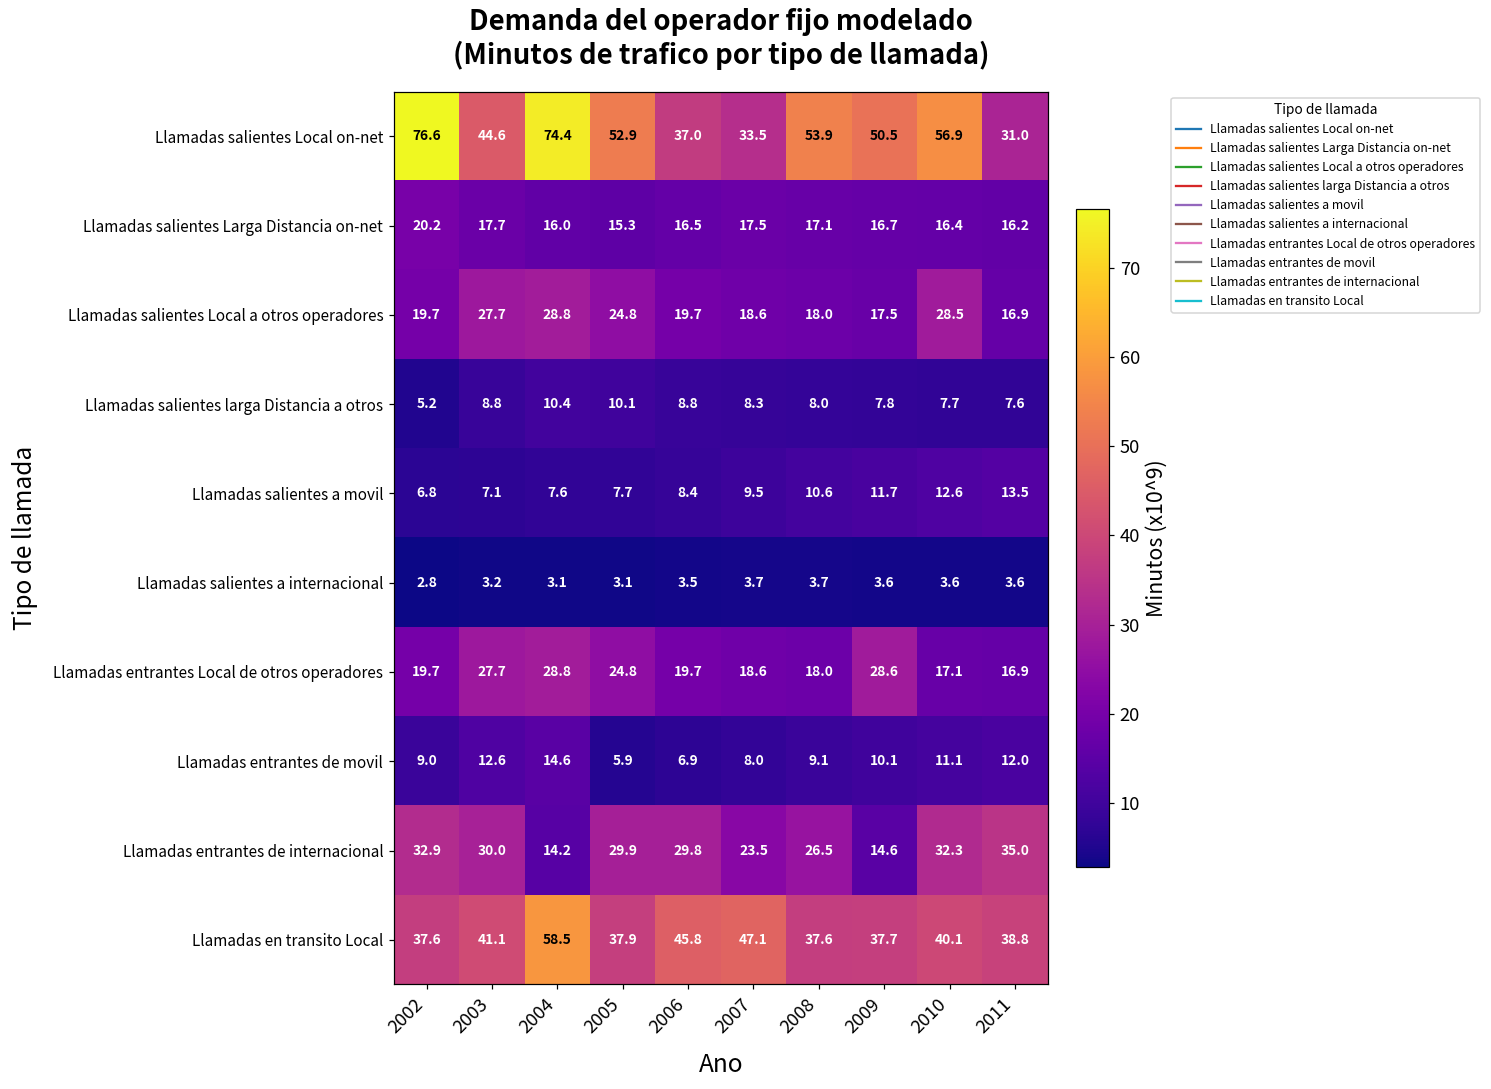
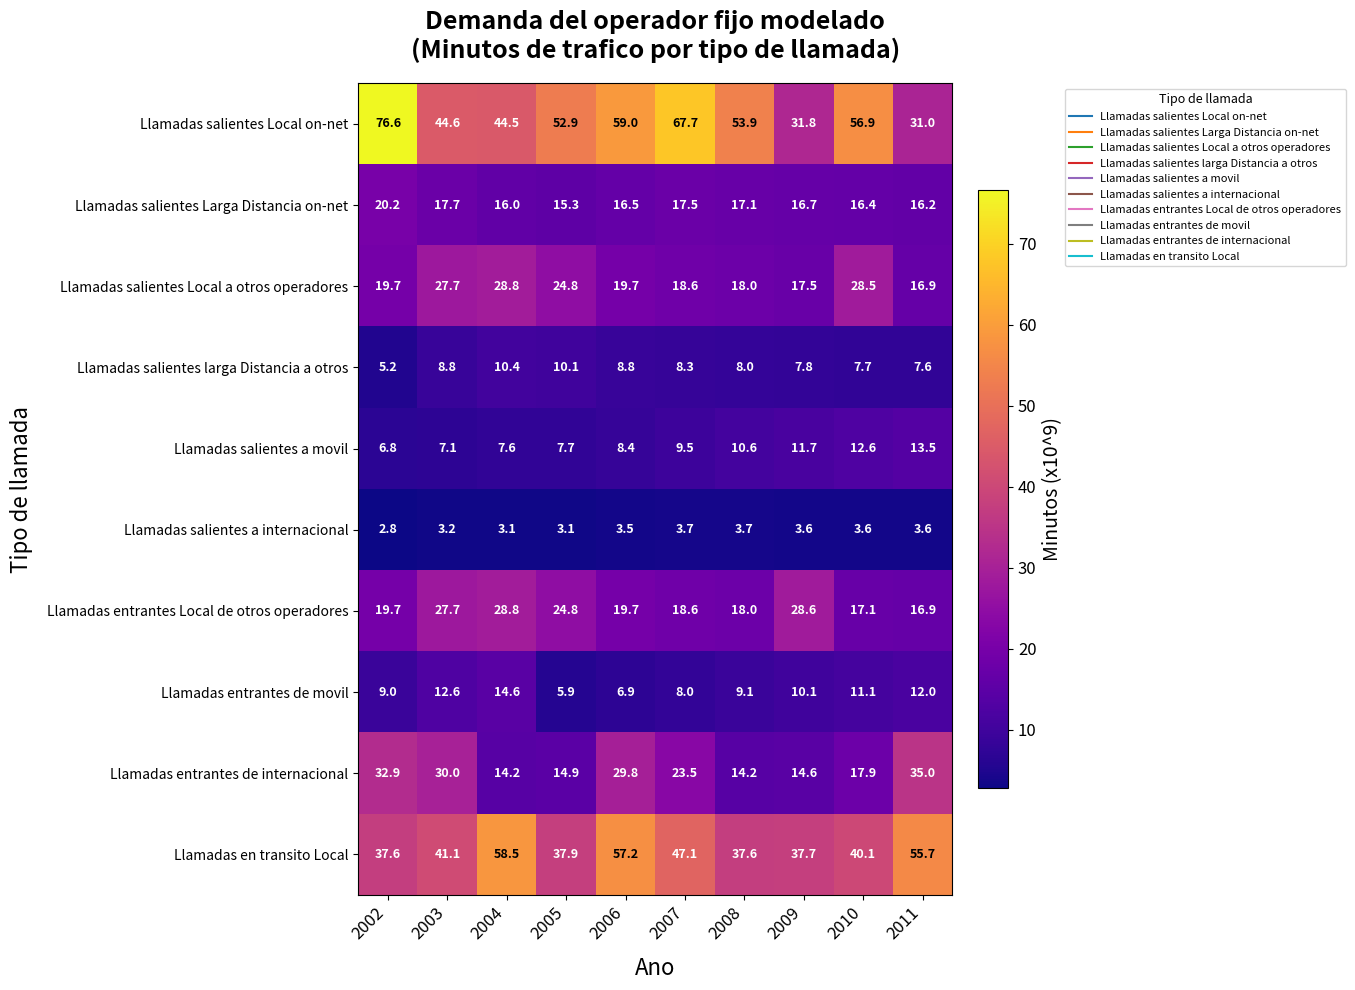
  {
    "Llamadas salientes Local on-net": {
      "2002": 76.6,
      "2003": 44.6,
-     "2004": 74.4,
+     "2004": 44.5,
      "2005": 52.9,
-     "2006": 37.0,
-     "2007": 33.5,
+     "2006": 59.0,
+     "2007": 67.7,
      "2008": 53.9,
-     "2009": 50.5,
+     "2009": 31.8,
      "2010": 56.9,
      "2011": 31.0
    },
    "Llamadas salientes Larga Distancia on-net": {
      "2002": 20.2,
      "2003": 17.7,
      "2004": 16.0,
      "2005": 15.3,
      "2006": 16.5,
      "2007": 17.5,
      "2008": 17.1,
      "2009": 16.7,
      "2010": 16.4,
      "2011": 16.2
    },
    "Llamadas salientes Local a otros operadores": {
      "2002": 19.7,
      "2003": 27.7,
      "2004": 28.8,
      "2005": 24.8,
      "2006": 19.7,
      "2007": 18.6,
      "2008": 18.0,
      "2009": 17.5,
      "2010": 28.5,
      "2011": 16.9
    },
    "Llamadas salientes larga Distancia a otros": {
      "2002": 5.2,
      "2003": 8.8,
      "2004": 10.4,
      "2005": 10.1,
      "2006": 8.8,
      "2007": 8.3,
      "2008": 8.0,
      "2009": 7.8,
      "2010": 7.7,
      "2011": 7.6
    },
    "Llamadas salientes a movil": {
      "2002": 6.8,
      "2003": 7.1,
      "2004": 7.6,
      "2005": 7.7,
      "2006": 8.4,
      "2007": 9.5,
      "2008": 10.6,
      "2009": 11.7,
      "2010": 12.6,
      "2011": 13.5
    },
    "Llamadas salientes a internacional": {
      "2002": 2.8,
      "2003": 3.2,
      "2004": 3.1,
      "2005": 3.1,
      "2006": 3.5,
      "2007": 3.7,
      "2008": 3.7,
      "2009": 3.6,
      "2010": 3.6,
      "2011": 3.6
    },
    "Llamadas entrantes Local de otros operadores": {
      "2002": 19.7,
      "2003": 27.7,
      "2004": 28.8,
      "2005": 24.8,
      "2006": 19.7,
      "2007": 18.6,
      "2008": 18.0,
      "2009": 28.6,
      "2010": 17.1,
      "2011": 16.9
    },
    "Llamadas entrantes de movil": {
      "2002": 9.0,
      "2003": 12.6,
      "2004": 14.6,
      "2005": 5.9,
      "2006": 6.9,
      "2007": 8.0,
      "2008": 9.1,
      "2009": 10.1,
      "2010": 11.1,
      "2011": 12.0
    },
    "Llamadas entrantes de internacional": {
      "2002": 32.9,
      "2003": 30.0,
      "2004": 14.2,
-     "2005": 29.9,
+     "2005": 14.9,
      "2006": 29.8,
      "2007": 23.5,
-     "2008": 26.5,
+     "2008": 14.2,
      "2009": 14.6,
-     "2010": 32.3,
+     "2010": 17.9,
      "2011": 35.0
    },
    "Llamadas en transito Local": {
      "2002": 37.6,
      "2003": 41.1,
      "2004": 58.5,
      "2005": 37.9,
-     "2006": 45.8,
+     "2006": 57.2,
      "2007": 47.1,
      "2008": 37.6,
      "2009": 37.7,
      "2010": 40.1,
-     "2011": 38.8
+     "2011": 55.7
    }
  }
